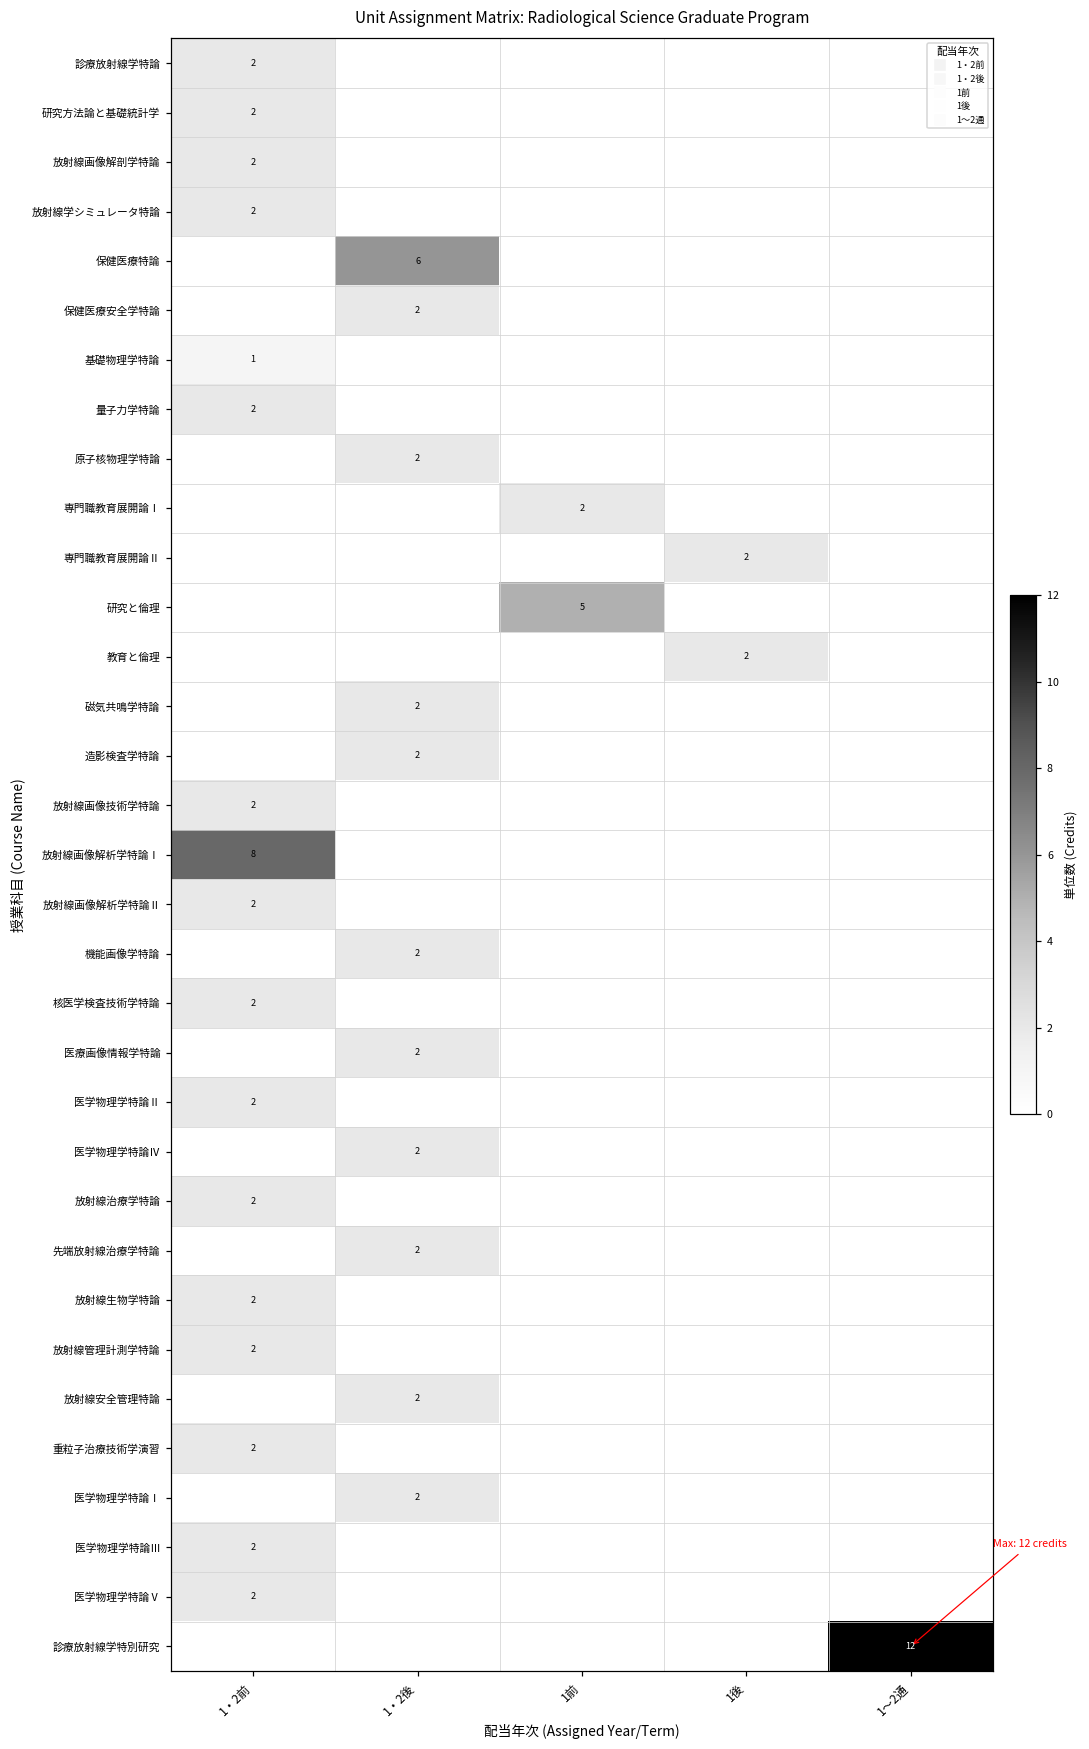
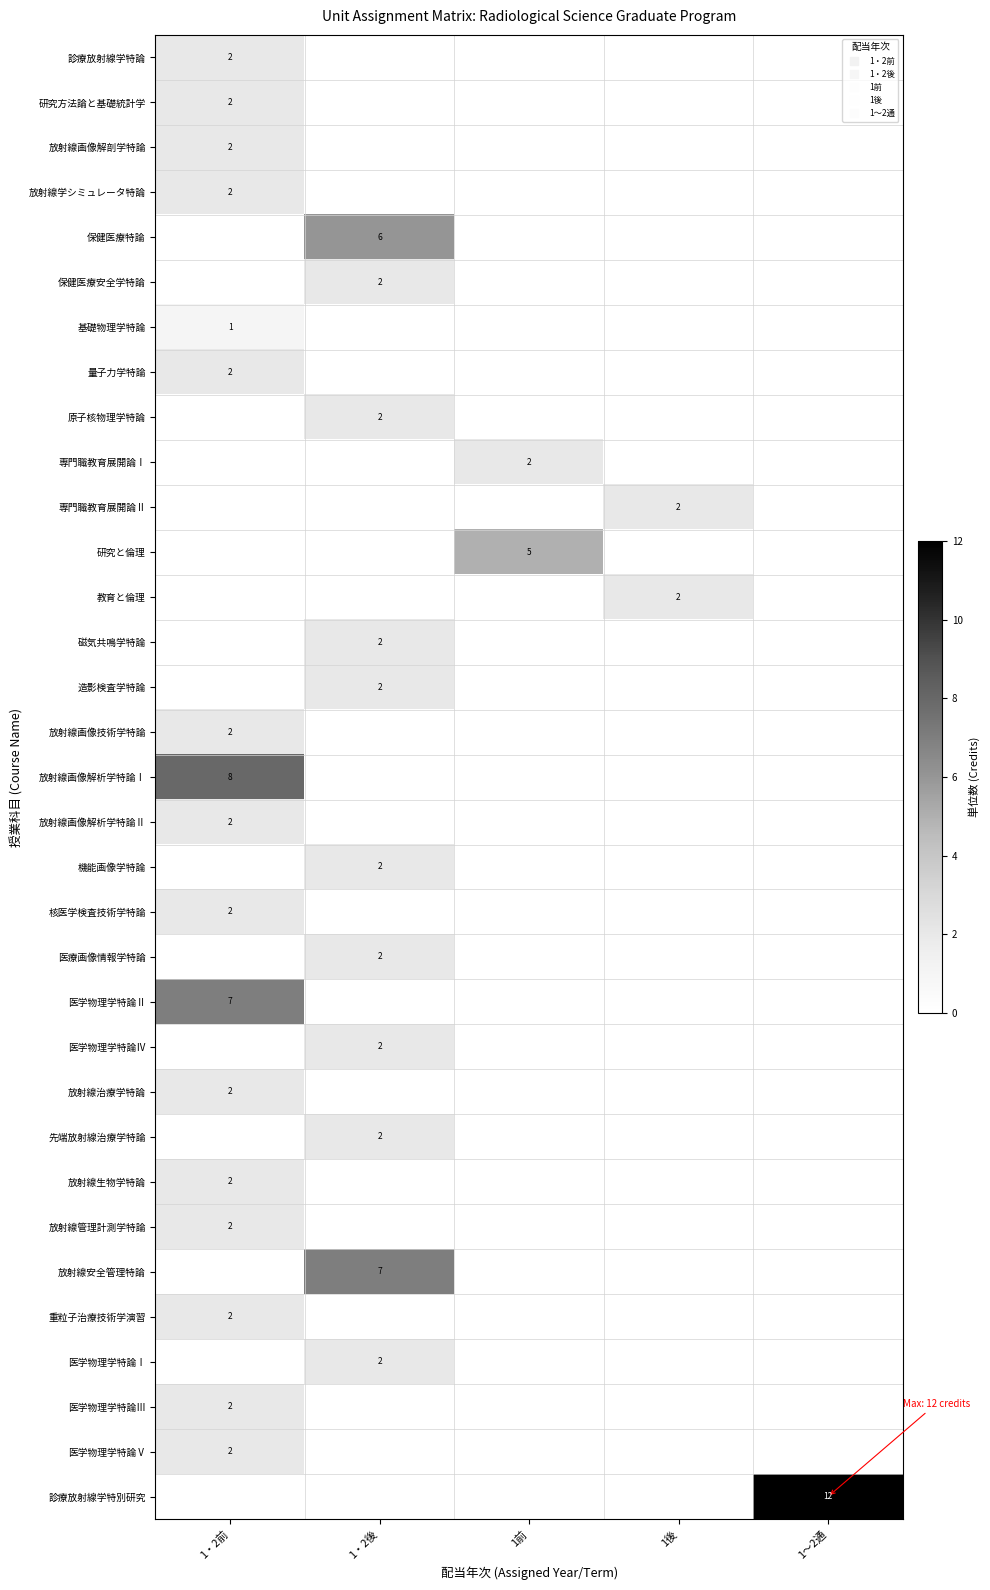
  {
    "診療放射線学特論": {
      "1・2前": 2
    },
    "研究方法論と基礎統計学": {
      "1・2前": 2
    },
    "放射線画像解剖学特論": {
      "1・2前": 2
    },
    "放射線学シミュレータ特論": {
      "1・2前": 2
    },
    "保健医療特論": {
      "1・2後": 6
    },
    "保健医療安全学特論": {
      "1・2後": 2
    },
    "基礎物理学特論": {
      "1・2前": 1
    },
    "量子力学特論": {
      "1・2前": 2
    },
    "原子核物理学特論": {
      "1・2後": 2
    },
    "専門職教育展開論Ⅰ": {
      "1前": 2
    },
    "専門職教育展開論Ⅱ": {
      "1後": 2
    },
    "研究と倫理": {
      "1前": 5
    },
    "教育と倫理": {
      "1後": 2
    },
    "磁気共鳴学特論": {
      "1・2後": 2
    },
    "造影検査学特論": {
      "1・2後": 2
    },
    "放射線画像技術学特論": {
      "1・2前": 2
    },
    "放射線画像解析学特論Ⅰ": {
      "1・2前": 8
    },
    "放射線画像解析学特論Ⅱ": {
      "1・2前": 2
    },
    "機能画像学特論": {
      "1・2後": 2
    },
    "核医学検査技術学特論": {
      "1・2前": 2
    },
    "医療画像情報学特論": {
      "1・2後": 2
    },
    "医学物理学特論Ⅱ": {
-     "1・2前": 2
+     "1・2前": 7
    },
    "医学物理学特論Ⅳ": {
      "1・2後": 2
    },
    "放射線治療学特論": {
      "1・2前": 2
    },
    "先端放射線治療学特論": {
      "1・2後": 2
    },
    "放射線生物学特論": {
      "1・2前": 2
    },
    "放射線管理計測学特論": {
      "1・2前": 2
    },
    "放射線安全管理特論": {
-     "1・2後": 2
+     "1・2後": 7
    },
    "重粒子治療技術学演習": {
      "1・2前": 2
    },
    "医学物理学特論Ⅰ": {
      "1・2後": 2
    },
    "医学物理学特論Ⅲ": {
      "1・2前": 2
    },
    "医学物理学特論Ⅴ": {
      "1・2前": 2,
      "1〜2通": 12
    },
    "診療放射線学特別研究": {
      "1〜2通": 12
    }
  }
